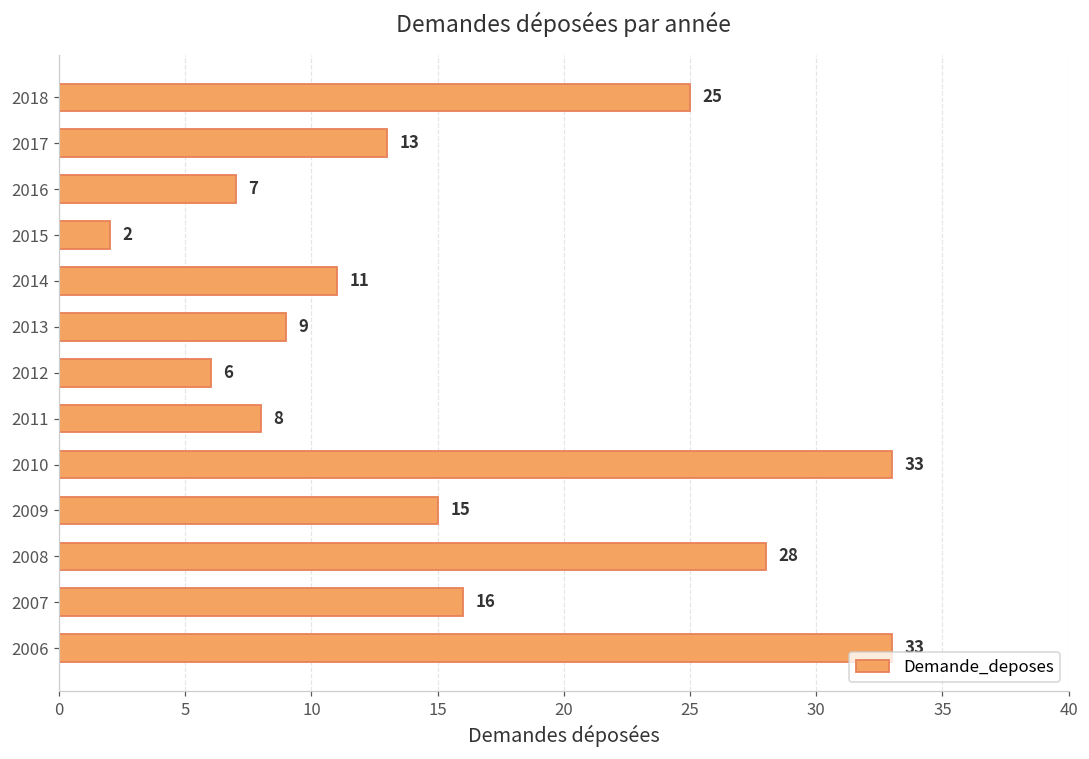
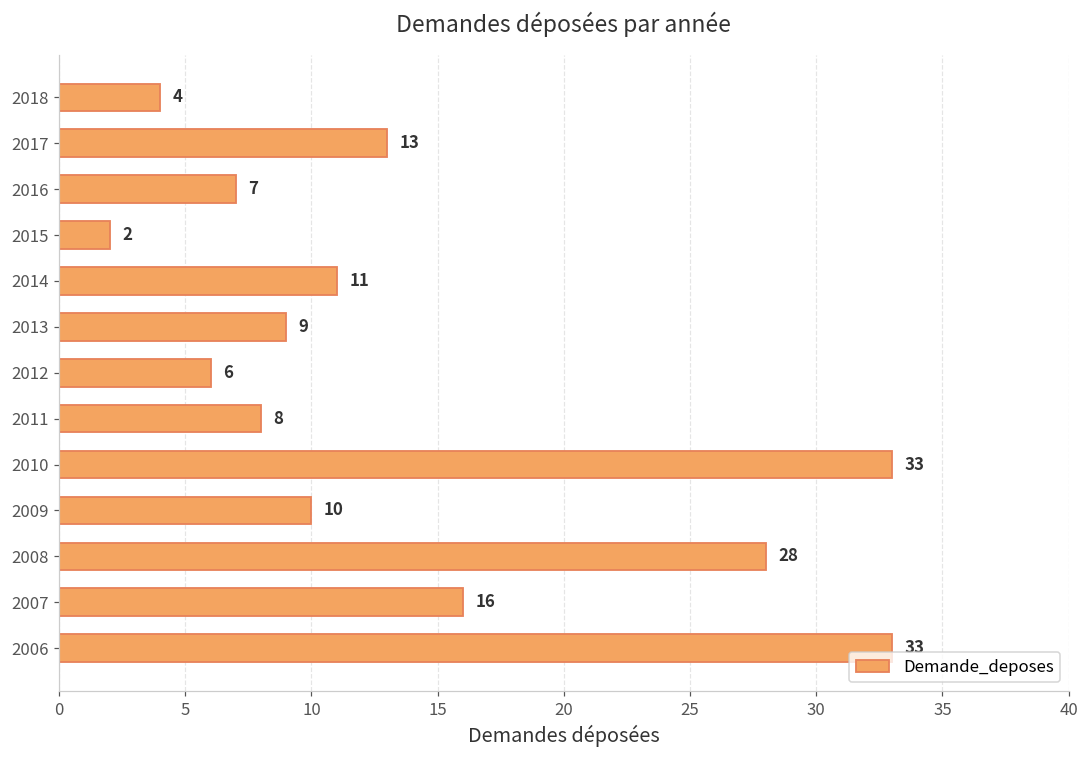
  {
-   "2018": 25,
+   "2018": 4,
    "2017": 13,
    "2016": 7,
    "2015": 2,
    "2014": 11,
    "2013": 9,
    "2012": 6,
    "2011": 8,
    "2010": 33,
-   "2009": 15,
+   "2009": 10,
    "2008": 28,
    "2007": 16
  }
